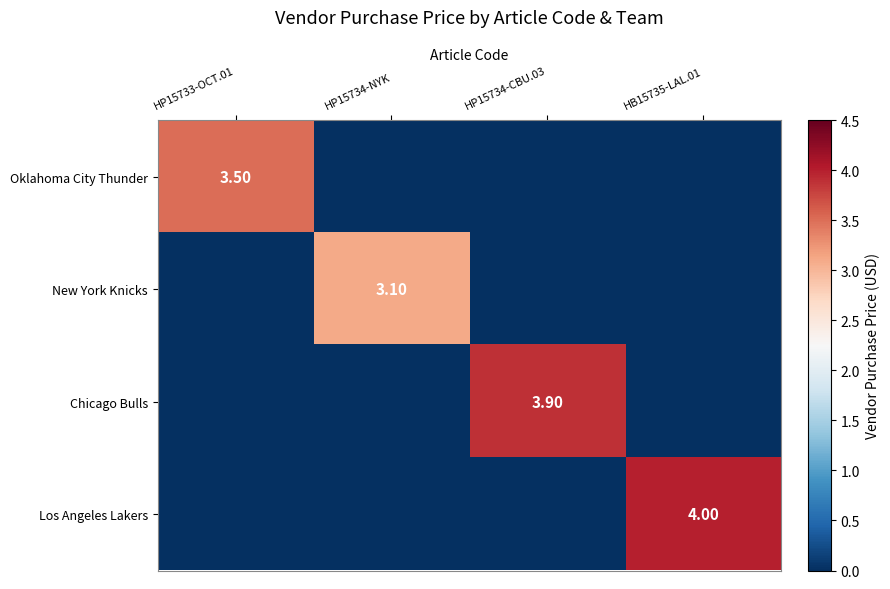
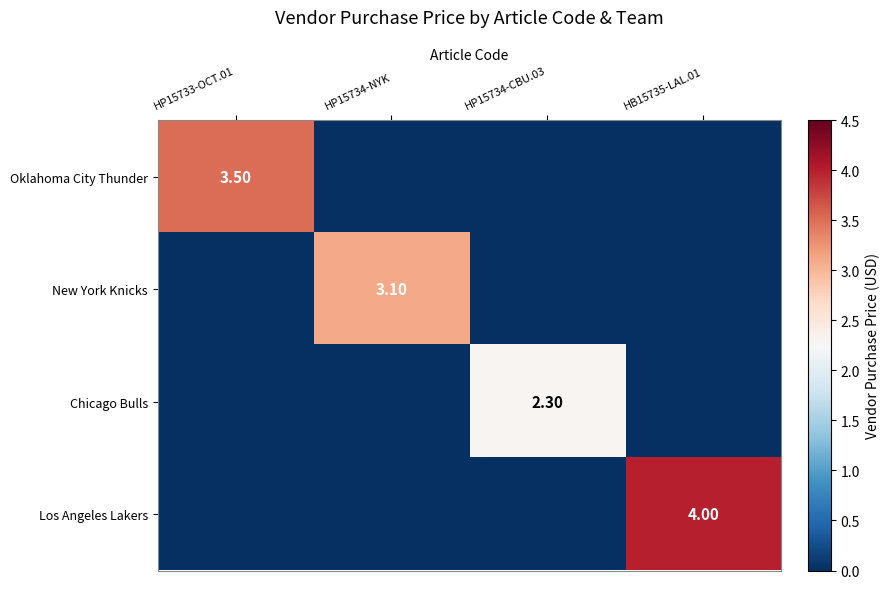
  {
    "Oklahoma City Thunder": {
      "HP15733-OCT.01": 3.50
    },
    "New York Knicks": {
      "HP15734-NYK": 3.10
    },
    "Chicago Bulls": {
-     "HP15734-CBU.03": 3.90
+     "HP15734-CBU.03": 2.30
    },
    "Los Angeles Lakers": {
      "HB15735-LAL.01": 4.00
    }
  }
